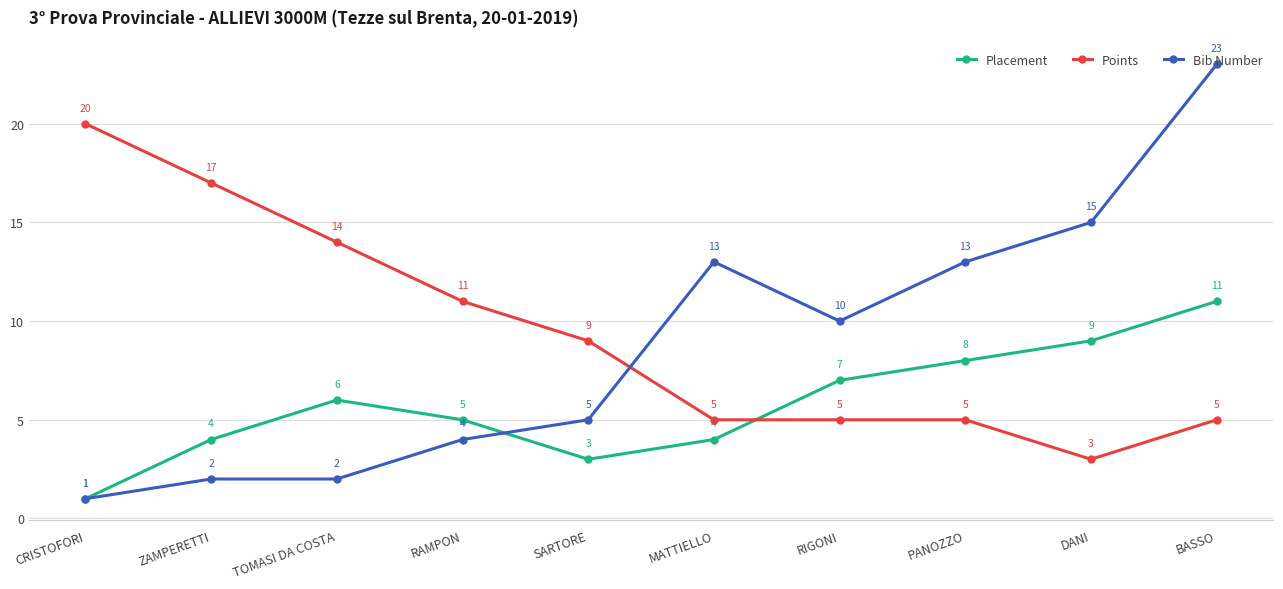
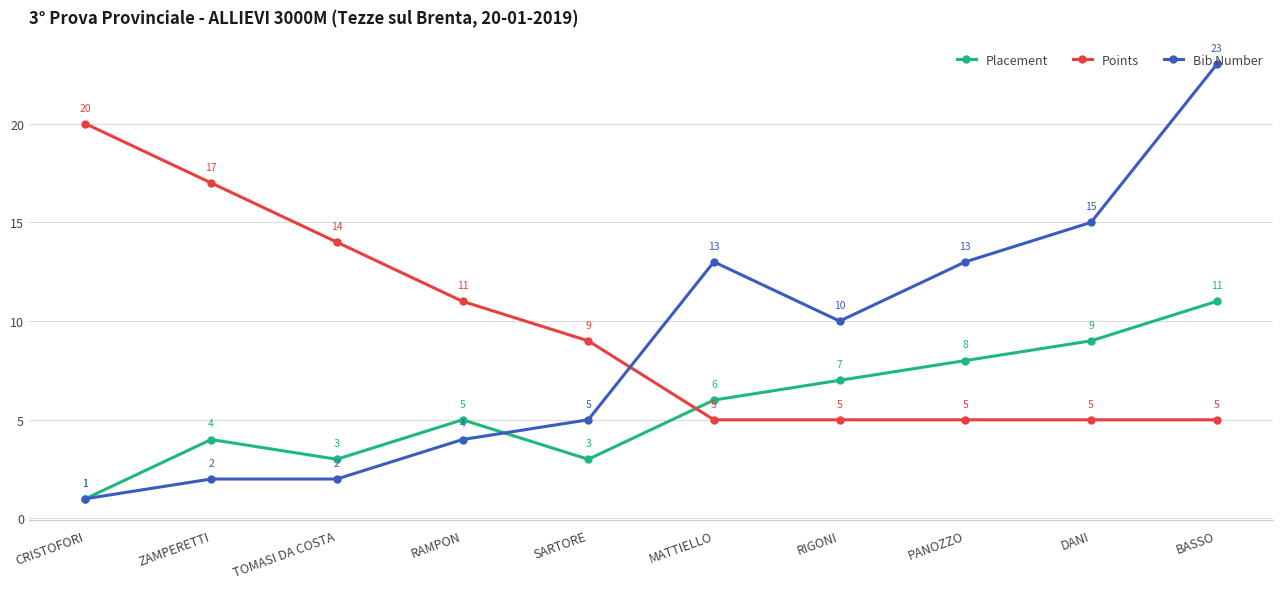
  {
    "Placement": {
      "ZAMPERETTI": 4,
-     "TOMASI DA COSTA": 6,
+     "TOMASI DA COSTA": 3,
      "RAMPON": 5,
      "SARTORE": 3,
-     "MATTIELLO": 4,
+     "MATTIELLO": 6,
      "RIGONI": 7,
      "PANOZZO": 8,
      "DANI": 9,
      "BASSO": 11
    },
    "Points": {
      "CRISTOFORI": 20,
      "ZAMPERETTI": 17,
      "TOMASI DA COSTA": 14,
      "RAMPON": 11,
      "SARTORE": 9,
      "RIGONI": 5,
      "PANOZZO": 5,
-     "DANI": 3,
+     "DANI": 5,
      "BASSO": 5
    },
    "Bib Number": {
      "ZAMPERETTI": 2,
      "SARTORE": 5,
      "MATTIELLO": 13,
      "RIGONI": 10,
      "PANOZZO": 13,
      "DANI": 15,
      "BASSO": 23
    }
  }
